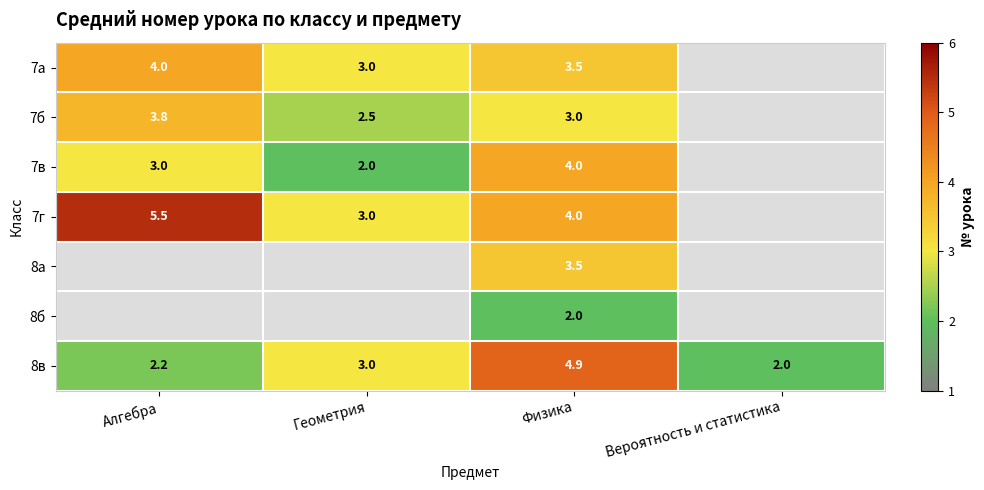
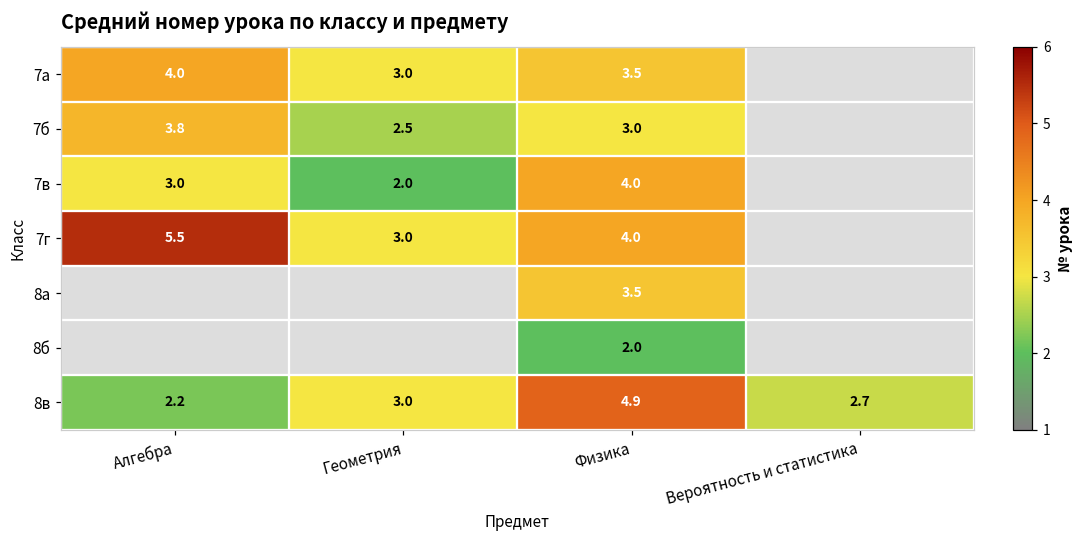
  {
    "7а": {
      "Алгебра": 4.0,
      "Геометрия": 3.0,
      "Физика": 3.5
    },
    "7б": {
      "Алгебра": 3.8,
      "Геометрия": 2.5,
      "Физика": 3.0
    },
    "7в": {
      "Алгебра": 3.0,
      "Геометрия": 2.0,
      "Физика": 4.0
    },
    "7г": {
      "Алгебра": 5.5,
      "Геометрия": 3.0,
      "Физика": 4.0
    },
    "8а": {
      "Физика": 3.5
    },
    "8б": {
      "Физика": 2.0
    },
    "8в": {
      "Алгебра": 2.2,
      "Геометрия": 3.0,
      "Физика": 4.9,
-     "Вероятность и статистика": 2.0
+     "Вероятность и статистика": 2.7
    }
  }
